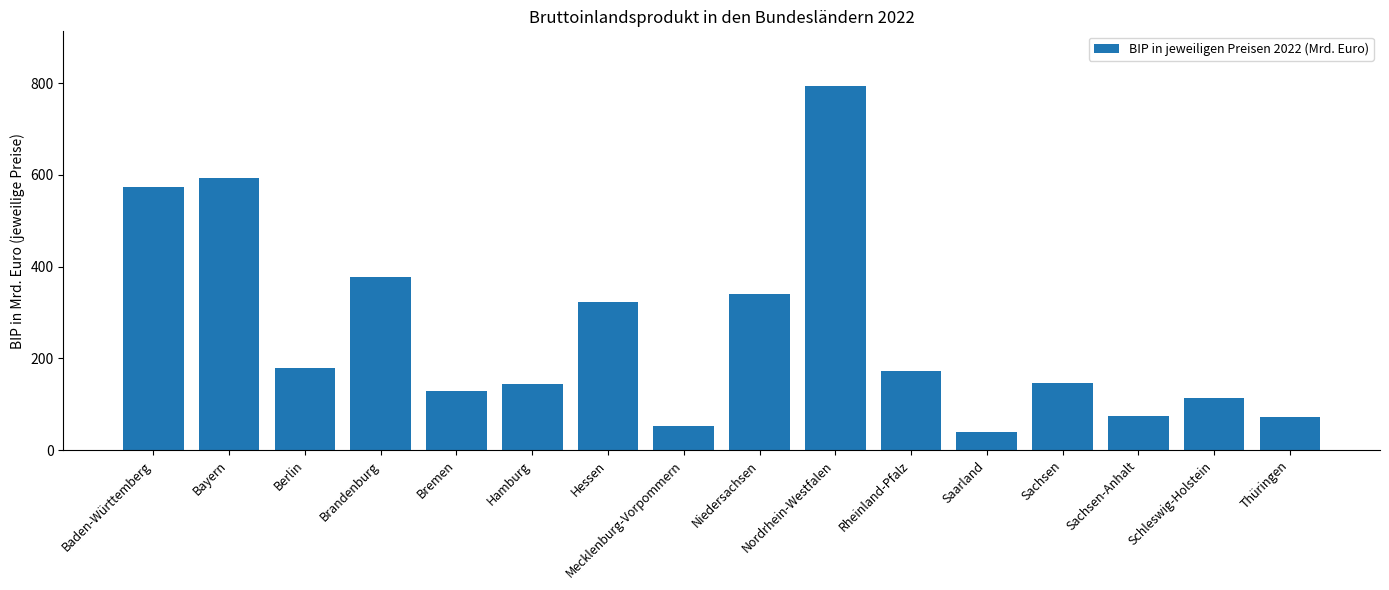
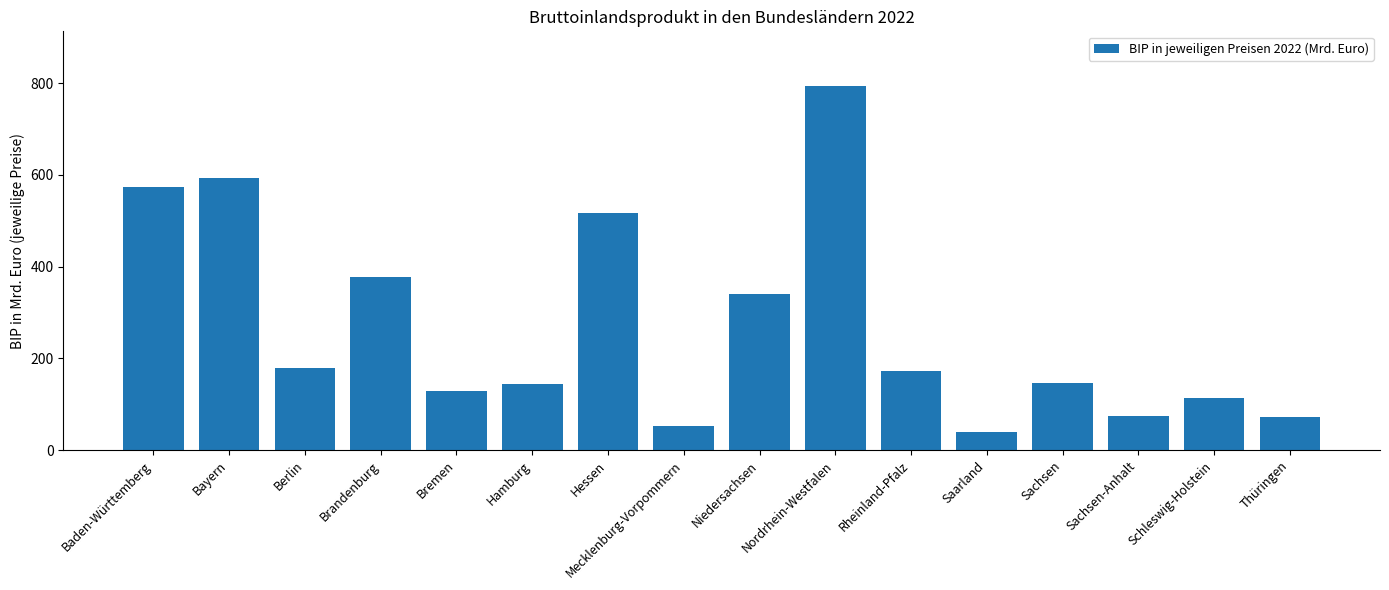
  {
    "Baden-Württemberg": 570,
    "Bayern": 590,
    "Berlin": 180,
    "Brandenburg": 380,
    "Bremen": 130,
    "Hamburg": 140,
-   "Hessen": 320,
+   "Hessen": 520,
    "Mecklenburg-Vorpommern": 50,
    "Niedersachsen": 340,
    "Nordrhein-Westfalen": 790,
    "Rheinland-Pfalz": 170,
    "Saarland": 40,
    "Sachsen": 150,
    "Sachsen-Anhalt": 80,
    "Schleswig-Holstein": 110,
    "Thüringen": 70
  }
